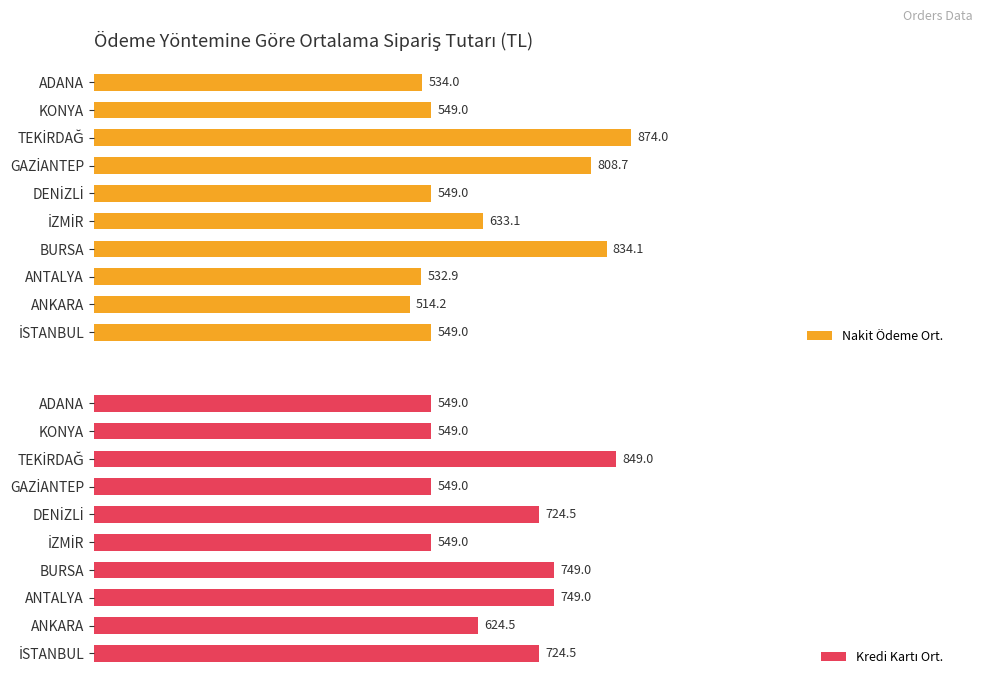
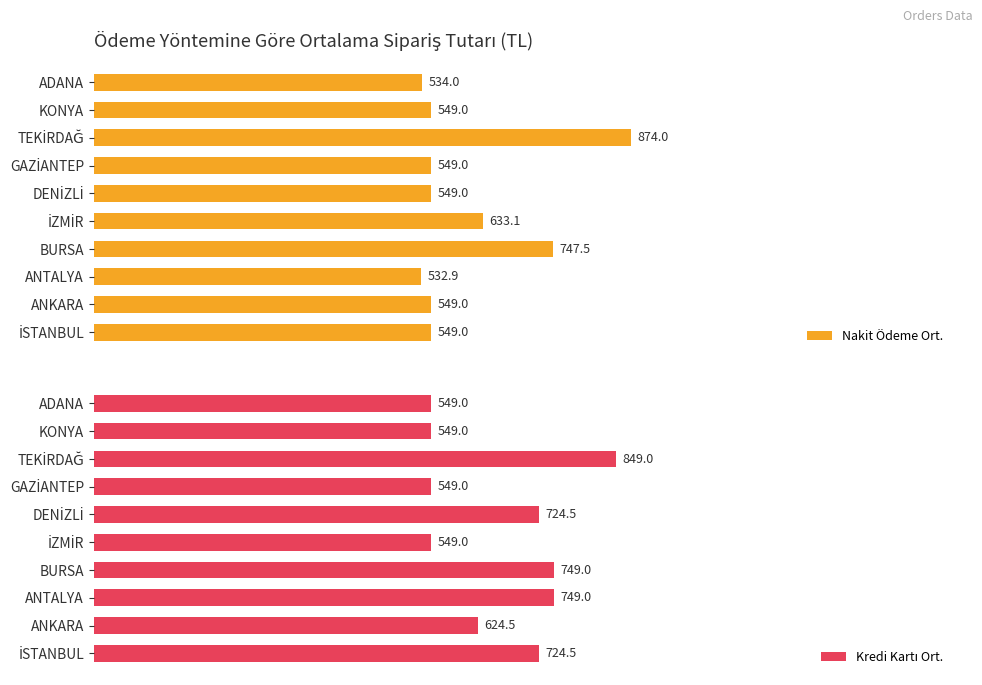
  {
    "Ödeme Yöntemine Göre Ortalama Sipariş Tutarı (TL)": {
      "ADANA": 534.0,
      "KONYA": 549.0,
      "TEKİRDAĞ": 874.0,
-     "GAZİANTEP": 808.7,
+     "GAZİANTEP": 549.0,
      "DENİZLİ": 549.0,
      "İZMİR": 633.1,
-     "BURSA": 834.1,
+     "BURSA": 747.5,
      "ANTALYA": 532.9,
-     "ANKARA": 514.2,
+     "ANKARA": 549.0,
      "İSTANBUL": 549.0
    }
  }
